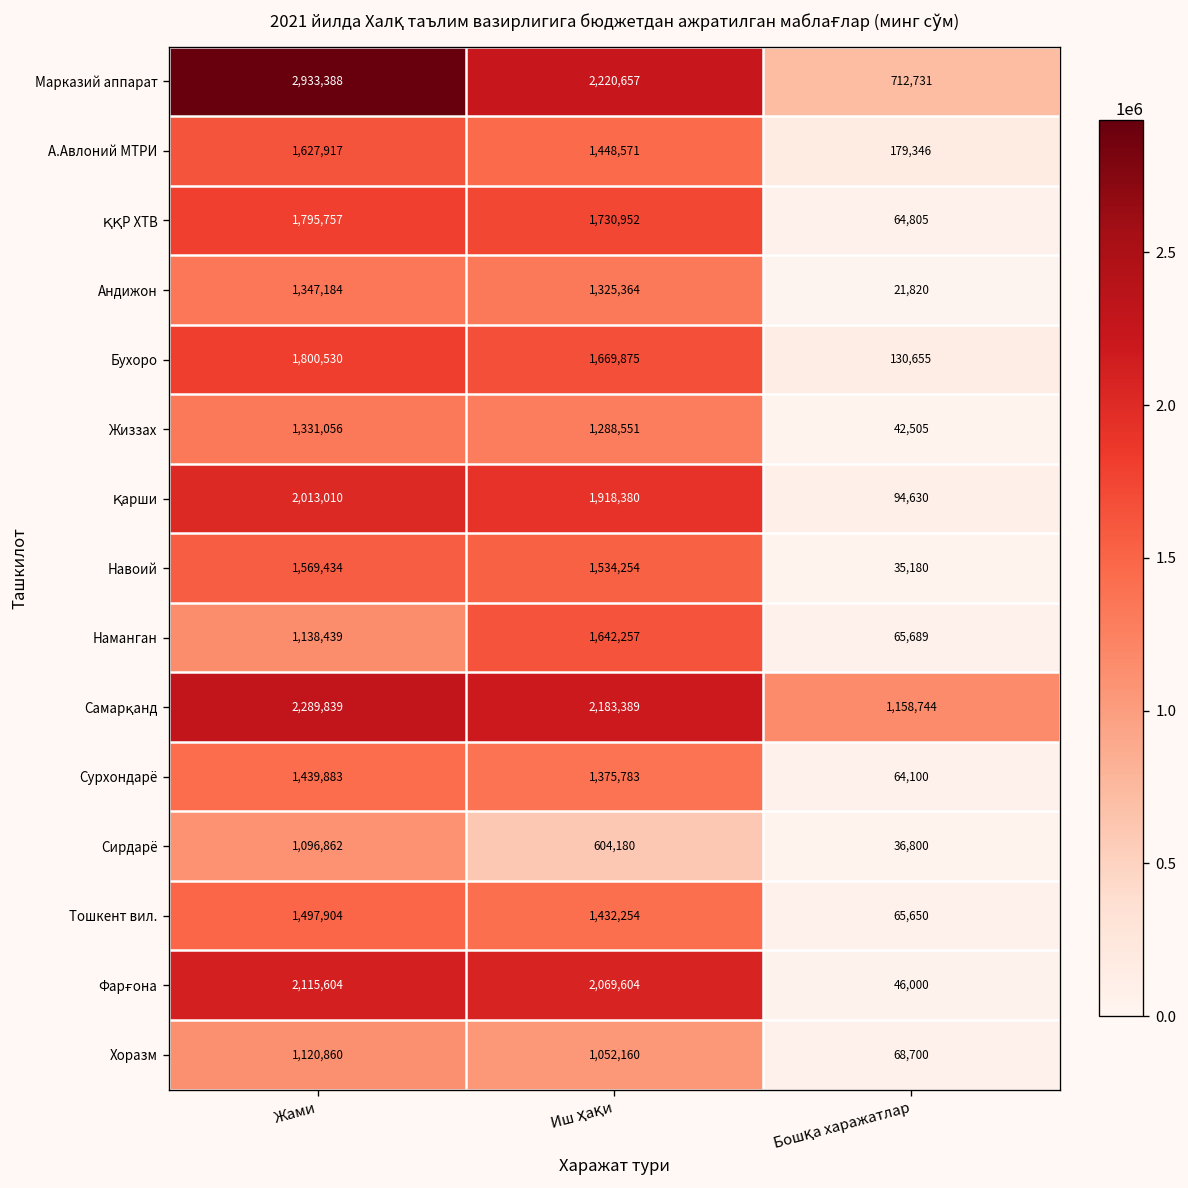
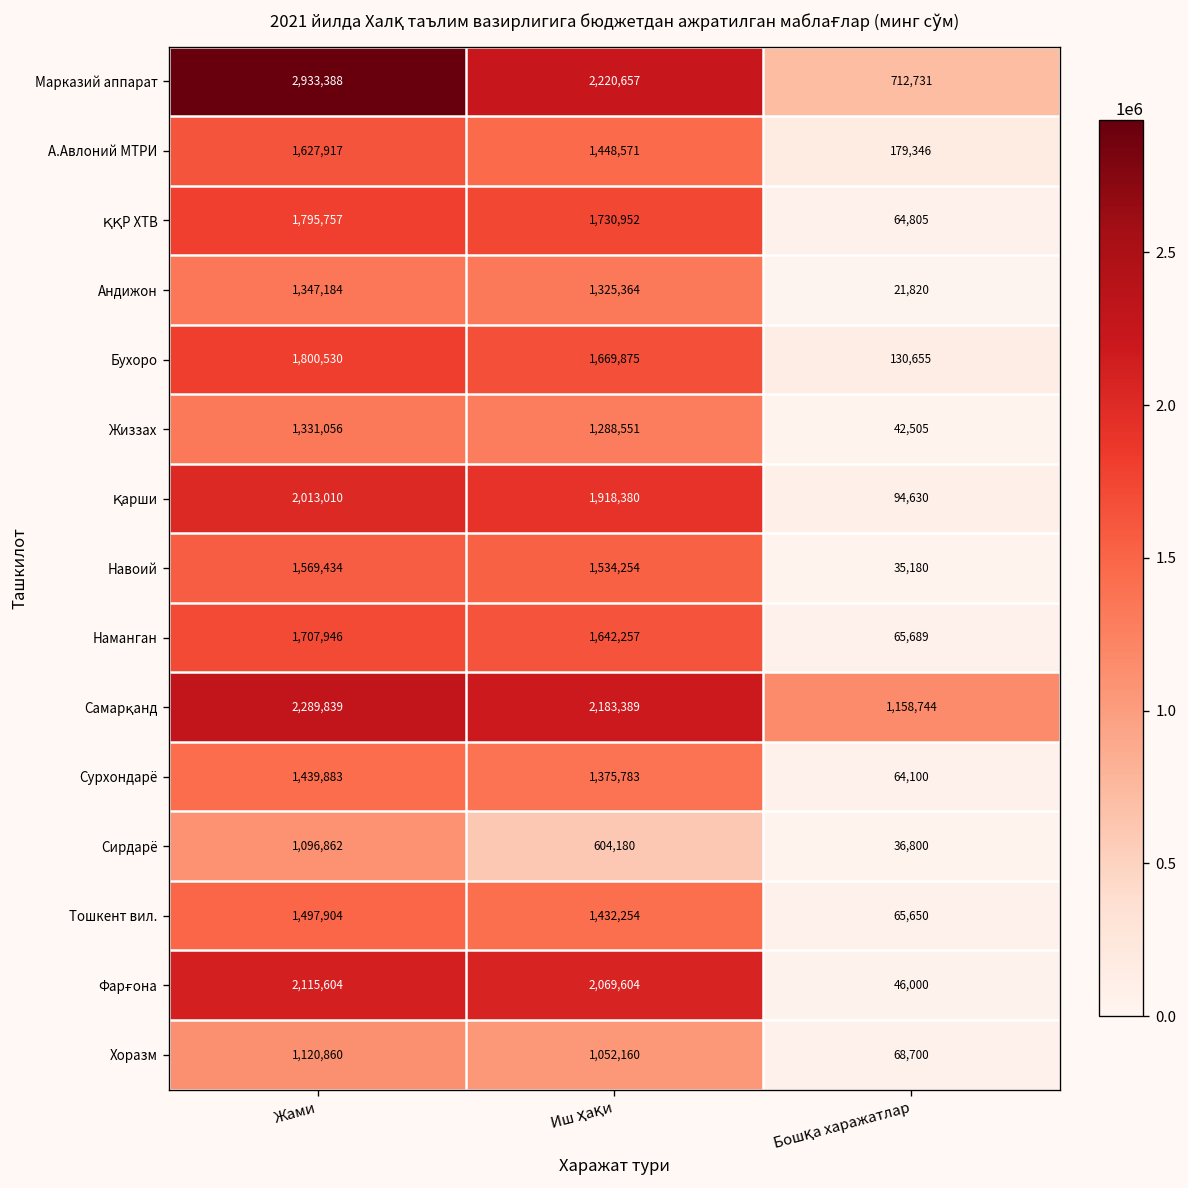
  {
    "Марказий аппарат": {
      "Жами": "2,933,388",
      "Иш ҳақи": "2,220,657",
      "Бошқа харажатлар": "712,731"
    },
    "А.Авлоний МТРИ": {
      "Жами": "1,627,917",
      "Иш ҳақи": "1,448,571",
      "Бошқа харажатлар": "179,346"
    },
    "ҚҚР ХТВ": {
      "Жами": "1,795,757",
      "Иш ҳақи": "1,730,952",
      "Бошқа харажатлар": "64,805"
    },
    "Андижон": {
      "Жами": "1,347,184",
      "Иш ҳақи": "1,325,364",
      "Бошқа харажатлар": "21,820"
    },
    "Бухоро": {
      "Жами": "1,800,530",
      "Иш ҳақи": "1,669,875",
      "Бошқа харажатлар": "130,655"
    },
    "Жиззах": {
      "Жами": "1,331,056",
      "Иш ҳақи": "1,288,551",
      "Бошқа харажатлар": "42,505"
    },
    "Қарши": {
      "Жами": "2,013,010",
      "Иш ҳақи": "1,918,380",
      "Бошқа харажатлар": "94,630"
    },
    "Навоий": {
      "Жами": "1,569,434",
      "Иш ҳақи": "1,534,254",
      "Бошқа харажатлар": "35,180"
    },
    "Наманган": {
-     "Жами": "1,138,439",
+     "Жами": "1,707,946",
      "Иш ҳақи": "1,642,257",
      "Бошқа харажатлар": "65,689"
    },
    "Самарқанд": {
      "Жами": "2,289,839",
      "Иш ҳақи": "2,183,389",
      "Бошқа харажатлар": "1,158,744"
    },
    "Сурхондарё": {
      "Жами": "1,439,883",
      "Иш ҳақи": "1,375,783",
      "Бошқа харажатлар": "64,100"
    },
    "Сирдарё": {
      "Жами": "1,096,862",
      "Иш ҳақи": "604,180",
      "Бошқа харажатлар": "36,800"
    },
    "Тошкент вил.": {
      "Жами": "1,497,904",
      "Иш ҳақи": "1,432,254",
      "Бошқа харажатлар": "65,650"
    },
    "Фарғона": {
      "Жами": "2,115,604",
      "Иш ҳақи": "2,069,604",
      "Бошқа харажатлар": "46,000"
    },
    "Хоразм": {
      "Жами": "1,120,860",
      "Иш ҳақи": "1,052,160",
      "Бошқа харажатлар": "68,700"
    }
  }
